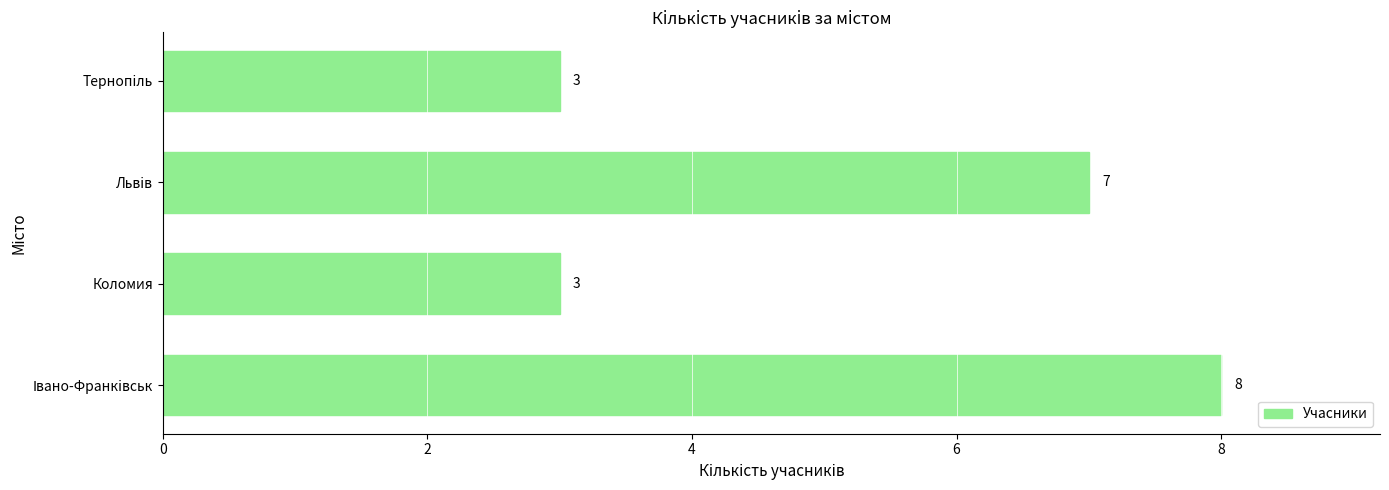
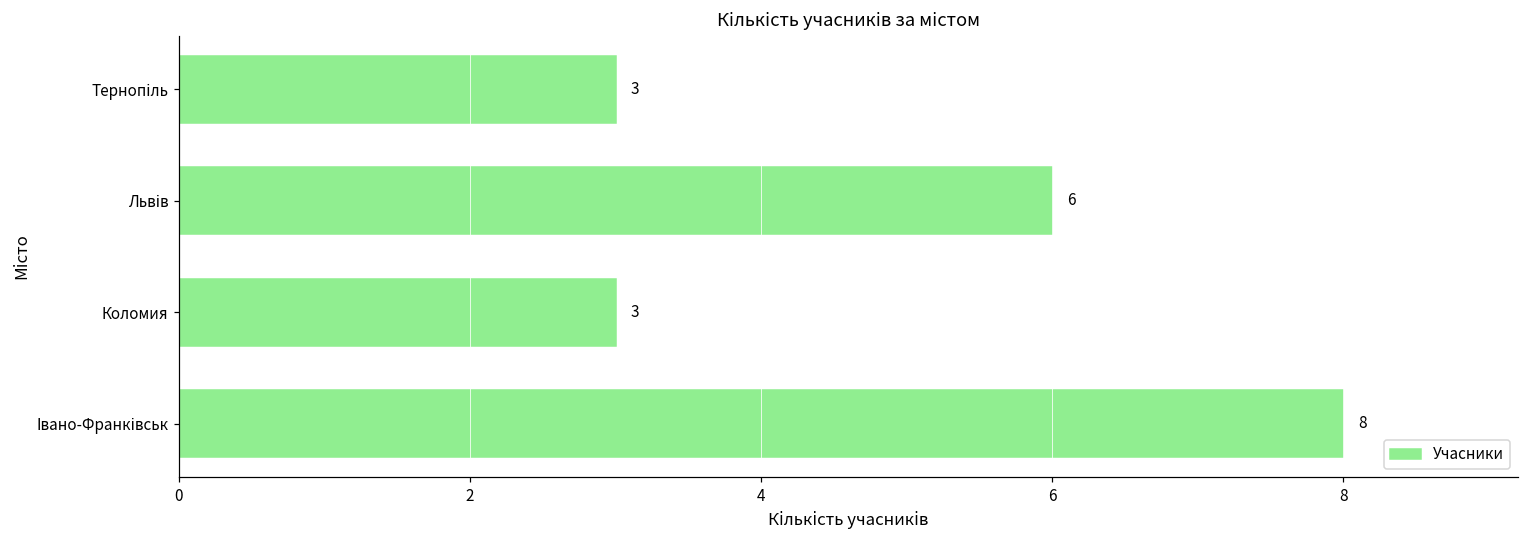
  {
    "Тернопіль": 3,
-   "Львів": 7,
+   "Львів": 6,
    "Коломия": 3,
    "Івано-Франківськ": 8
  }
